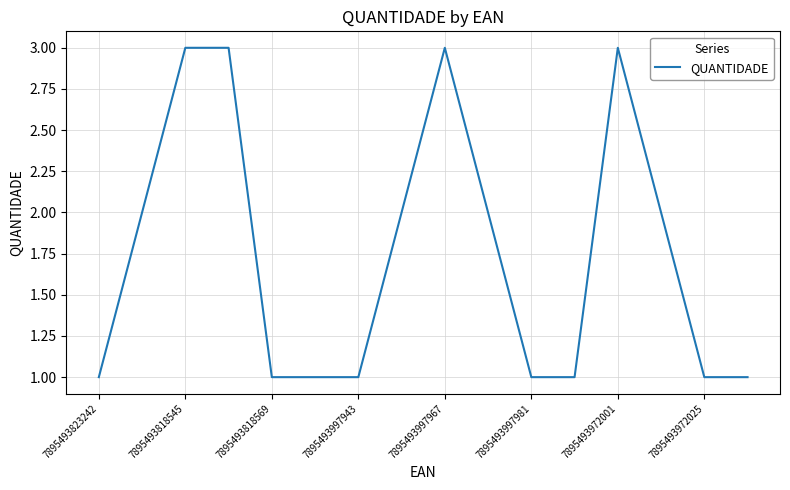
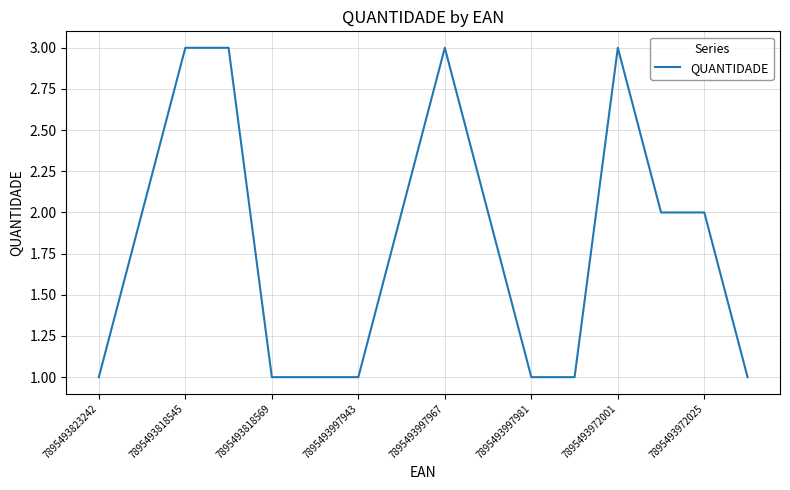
  {
    "7895493823242": 1,
    "7895493818545": 3,
    "7895493818569": 1,
    "7895493997943": 1,
    "7895493997967": 3,
    "7895493997981": 1,
    "7895493972001": 3,
-   "7895493972025": 1
+   "7895493972025": 2
  }
